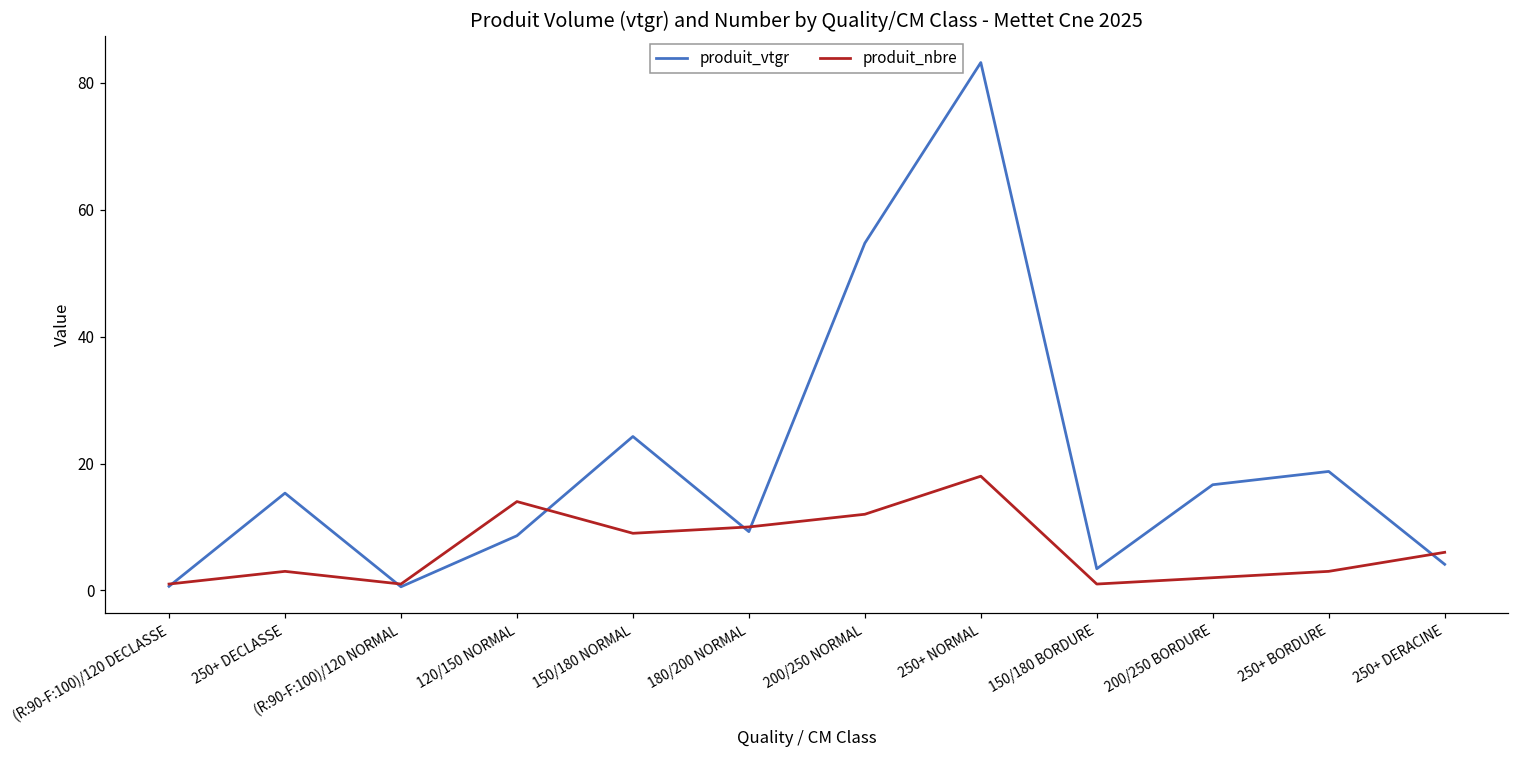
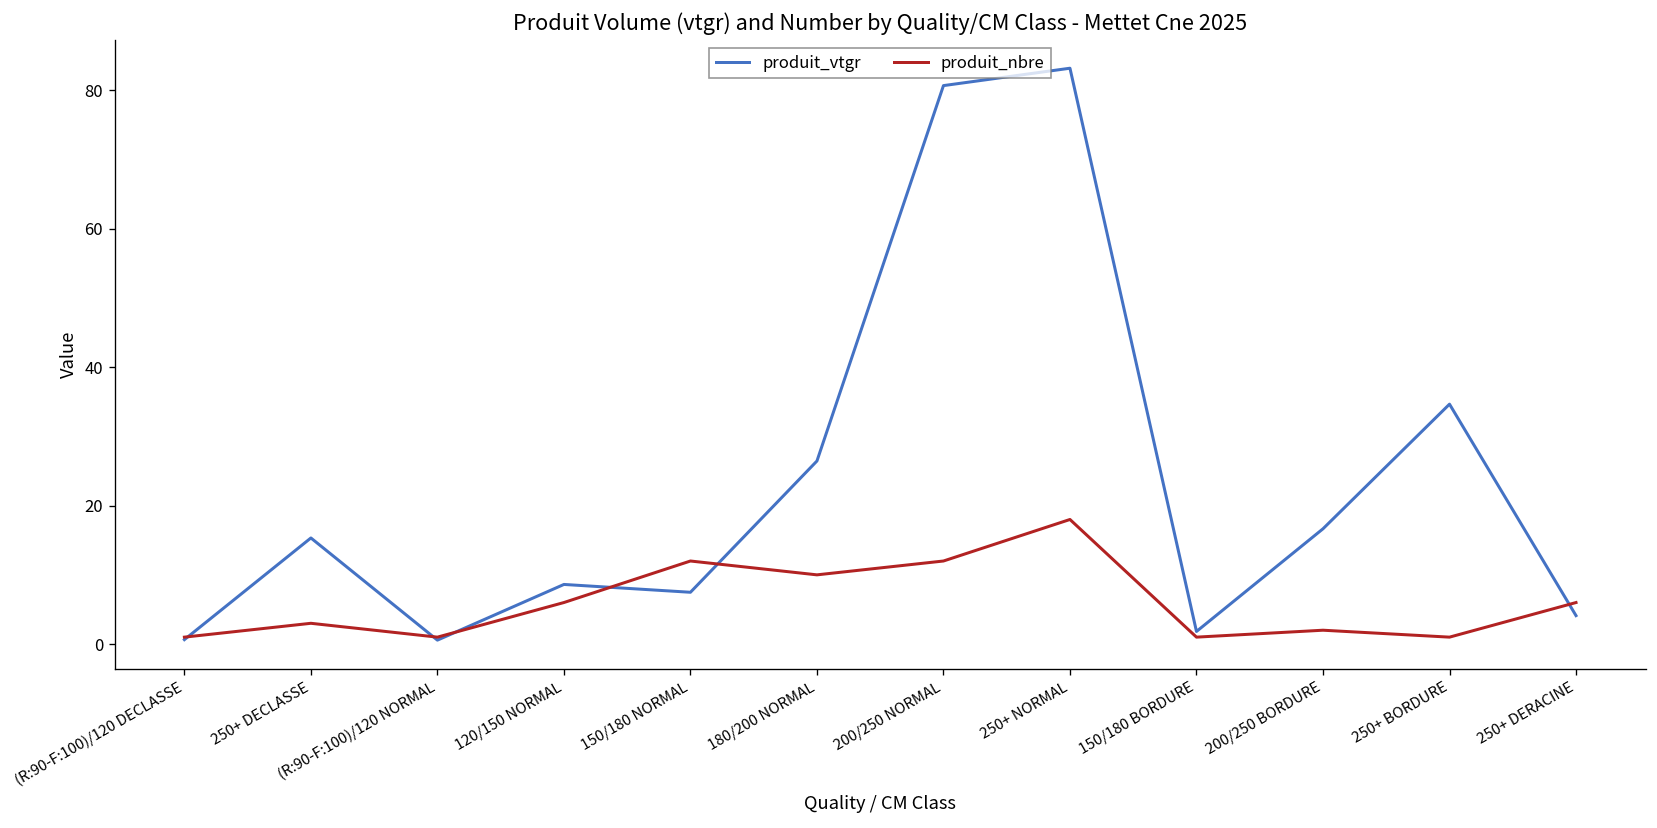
  {
    "produit_vtgr": {
      "250+ DECLASSE": 15,
      "120/150 NORMAL": 9,
-     "150/180 NORMAL": 24,
-     "180/200 NORMAL": 9,
-     "200/250 NORMAL": 55,
+     "150/180 NORMAL": 7,
+     "180/200 NORMAL": 26,
+     "200/250 NORMAL": 81,
      "250+ NORMAL": 83,
-     "150/180 BORDURE": 3,
+     "150/180 BORDURE": 2,
      "200/250 BORDURE": 17,
-     "250+ BORDURE": 19,
+     "250+ BORDURE": 35,
      "250+ DERACINE": 4
    },
    "produit_nbre": {
      "250+ DECLASSE": 3,
-     "120/150 NORMAL": 14,
-     "150/180 NORMAL": 9,
+     "120/150 NORMAL": 6,
+     "150/180 NORMAL": 12,
      "180/200 NORMAL": 10,
      "200/250 NORMAL": 12,
      "250+ NORMAL": 18,
      "150/180 BORDURE": 1,
      "200/250 BORDURE": 2,
-     "250+ BORDURE": 3,
+     "250+ BORDURE": 1,
      "250+ DERACINE": 6
    }
  }
